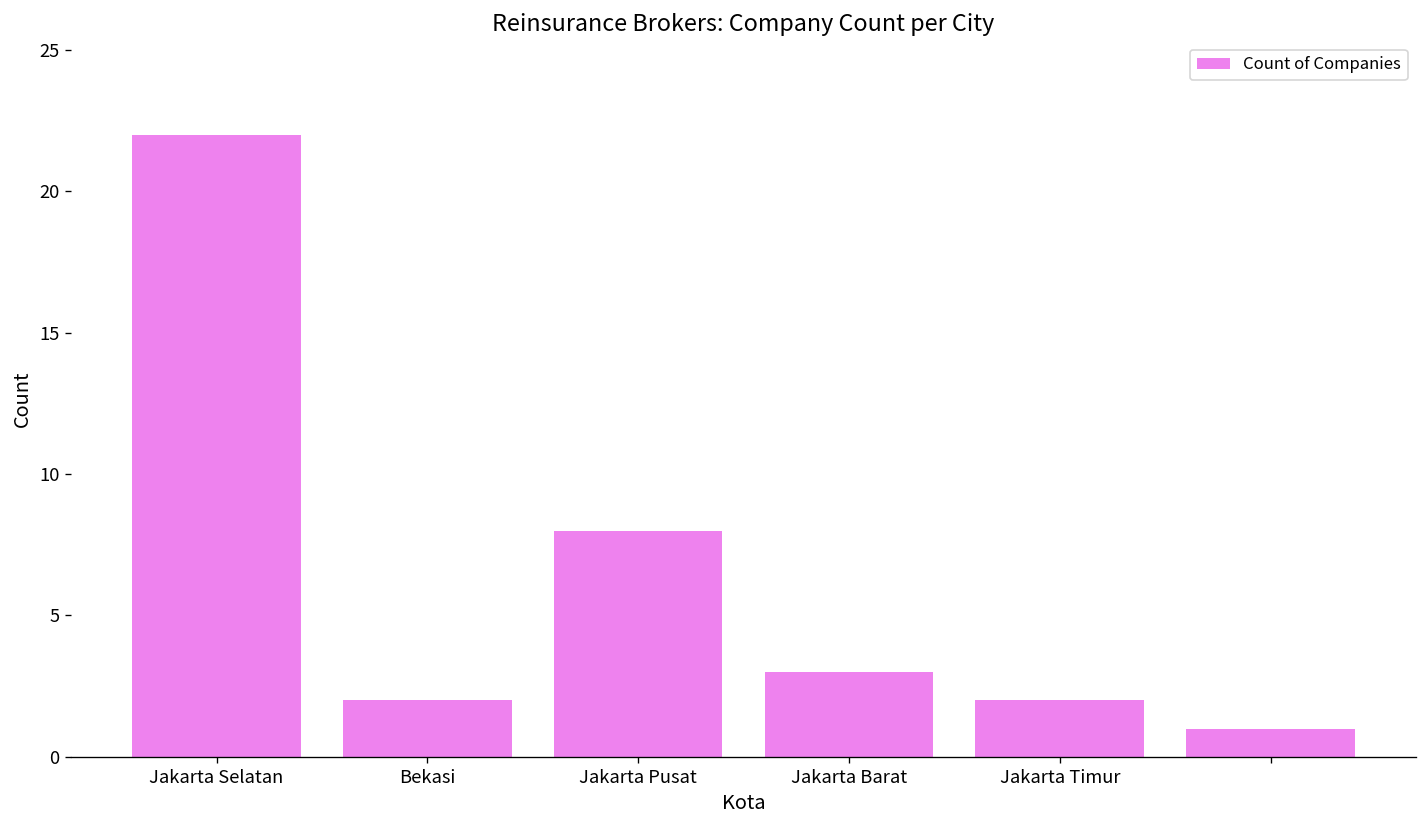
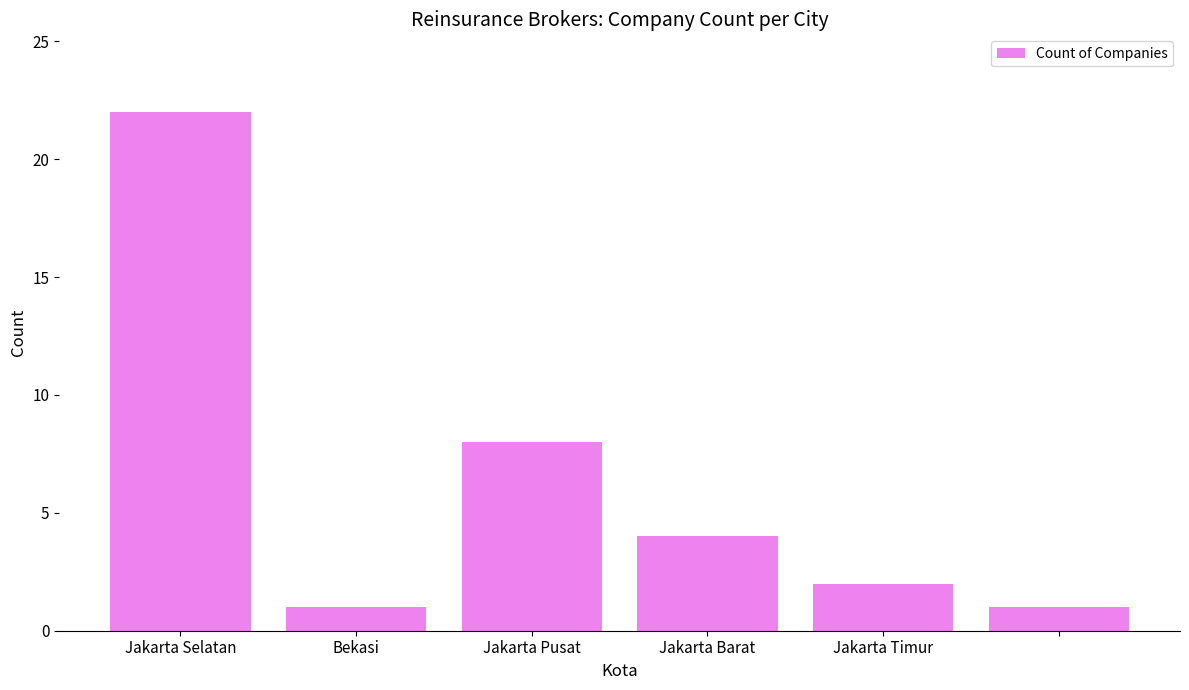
  {
    "Jakarta Selatan": 22,
-   "Bekasi": 2,
+   "Bekasi": 1,
    "Jakarta Pusat": 8,
-   "Jakarta Barat": 3,
+   "Jakarta Barat": 4,
    "Jakarta Timur": 2
  }
